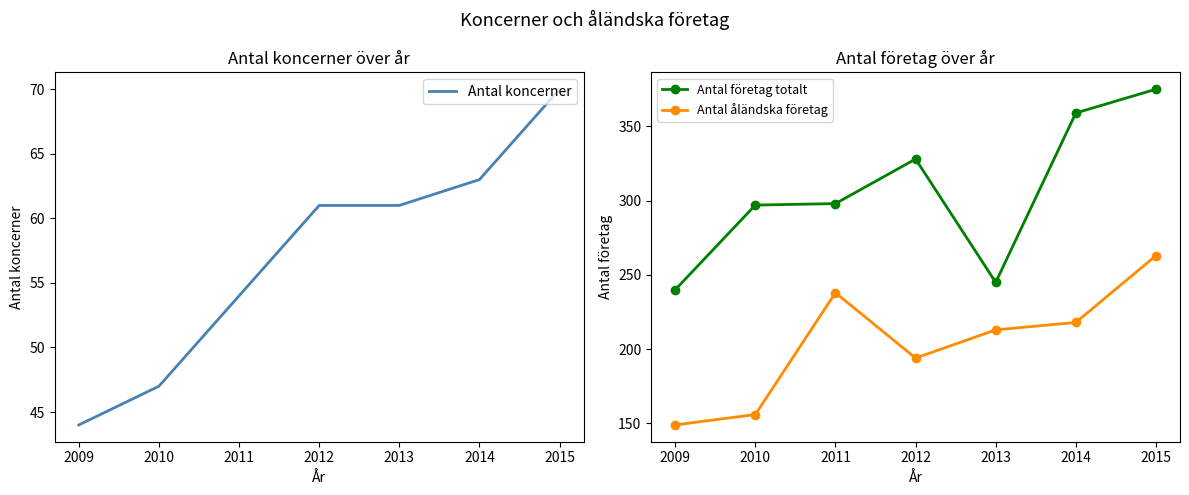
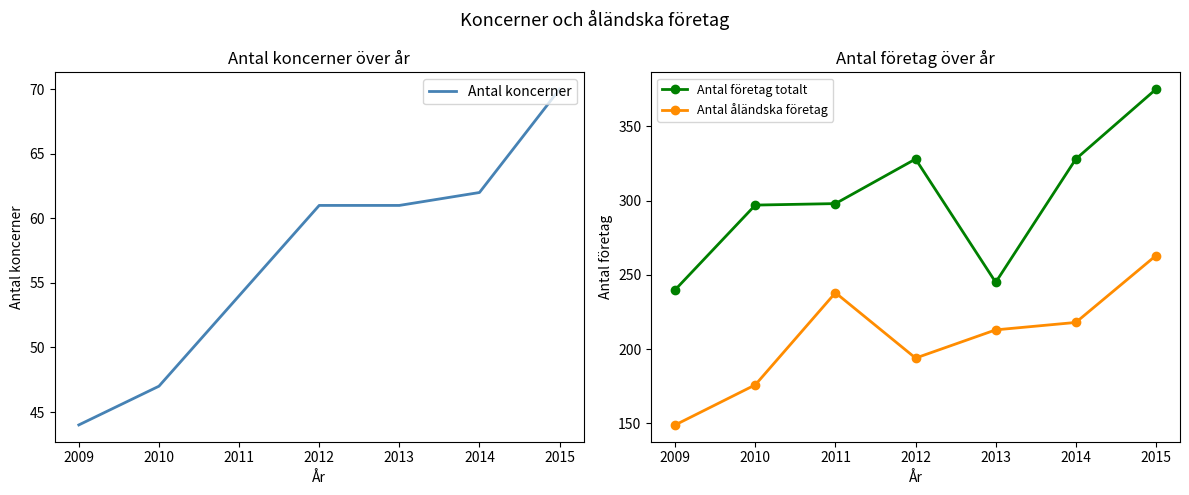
  {
    "Antal koncerner över år": {
      "2009": 44,
      "2010": 47,
      "2011": 54,
      "2012": 61,
      "2013": 61,
-     "2014": 63
+     "2014": 62
    },
    "Antal företag över år": {
      "Antal företag totalt": {
        "2009": 240,
        "2010": 297,
        "2011": 298,
        "2012": 328,
        "2013": 245,
-       "2014": 359,
+       "2014": 328,
        "2015": 375
      },
      "Antal åländska företag": {
        "2009": 149,
-       "2010": 156,
+       "2010": 176,
        "2011": 238,
        "2012": 194,
        "2013": 213,
        "2014": 218,
        "2015": 263
      }
    }
  }
